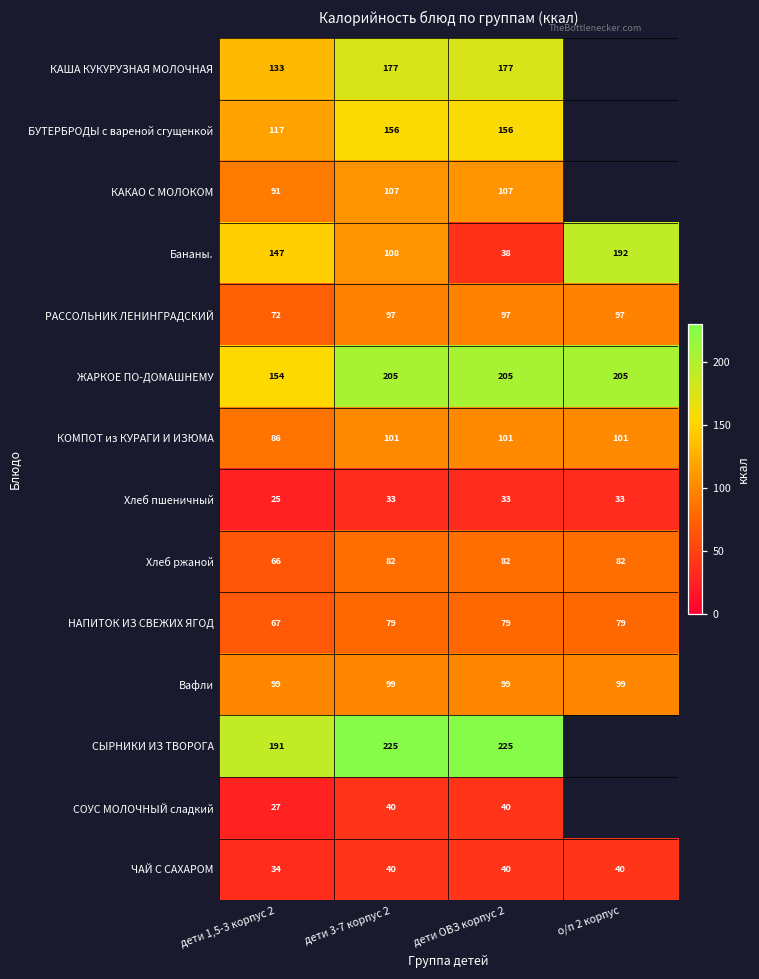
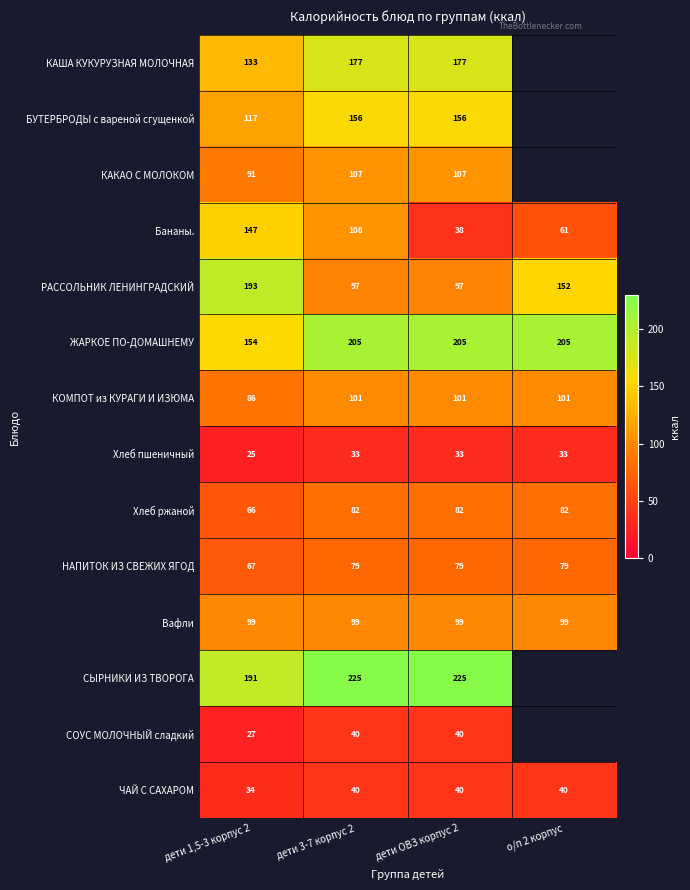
  {
    "КАША КУКУРУЗНАЯ МОЛОЧНАЯ": {
      "дети 1,5-3 корпус 2": 133,
      "дети 3-7 корпус 2": 177,
      "дети ОВЗ корпус 2": 177
    },
    "БУТЕРБРОДЫ с вареной сгущенкой": {
      "дети 1,5-3 корпус 2": 117,
      "дети 3-7 корпус 2": 156,
      "дети ОВЗ корпус 2": 156
    },
    "КАКАО С МОЛОКОМ": {
      "дети 1,5-3 корпус 2": 91,
      "дети 3-7 корпус 2": 107,
      "дети ОВЗ корпус 2": 107
    },
    "Бананы.": {
      "дети 1,5-3 корпус 2": 147,
      "дети 3-7 корпус 2": 108,
      "дети ОВЗ корпус 2": 38,
-     "о/п 2 корпус": 192
+     "о/п 2 корпус": 61
    },
    "РАССОЛЬНИК ЛЕНИНГРАДСКИЙ": {
-     "дети 1,5-3 корпус 2": 72,
+     "дети 1,5-3 корпус 2": 193,
      "дети 3-7 корпус 2": 97,
      "дети ОВЗ корпус 2": 97,
-     "о/п 2 корпус": 97
+     "о/п 2 корпус": 152
    },
    "ЖАРКОЕ ПО-ДОМАШНЕМУ": {
      "дети 1,5-3 корпус 2": 154,
      "дети 3-7 корпус 2": 205,
      "дети ОВЗ корпус 2": 205,
      "о/п 2 корпус": 205
    },
    "КОМПОТ из КУРАГИ И ИЗЮМА": {
      "дети 1,5-3 корпус 2": 86,
      "дети 3-7 корпус 2": 101,
      "дети ОВЗ корпус 2": 101,
      "о/п 2 корпус": 101
    },
    "Хлеб пшеничный": {
      "дети 1,5-3 корпус 2": 25,
      "дети 3-7 корпус 2": 33,
      "дети ОВЗ корпус 2": 33,
      "о/п 2 корпус": 33
    },
    "Хлеб ржаной": {
      "дети 1,5-3 корпус 2": 66,
      "дети 3-7 корпус 2": 82,
      "дети ОВЗ корпус 2": 82,
      "о/п 2 корпус": 82
    },
    "НАПИТОК ИЗ СВЕЖИХ ЯГОД": {
      "дети 1,5-3 корпус 2": 67,
      "дети 3-7 корпус 2": 79,
      "дети ОВЗ корпус 2": 79,
      "о/п 2 корпус": 79
    },
    "Вафли": {
      "дети 1,5-3 корпус 2": 99,
      "дети 3-7 корпус 2": 99,
      "дети ОВЗ корпус 2": 99,
      "о/п 2 корпус": 99
    },
    "СЫРНИКИ ИЗ ТВОРОГА": {
      "дети 1,5-3 корпус 2": 191,
      "дети 3-7 корпус 2": 225,
      "дети ОВЗ корпус 2": 225
    },
    "СОУС МОЛОЧНЫЙ сладкий": {
      "дети 1,5-3 корпус 2": 27,
      "дети 3-7 корпус 2": 40,
      "дети ОВЗ корпус 2": 40
    },
    "ЧАЙ С САХАРОМ": {
      "дети 1,5-3 корпус 2": 34,
      "дети 3-7 корпус 2": 40,
      "дети ОВЗ корпус 2": 40,
      "о/п 2 корпус": 40
    }
  }
